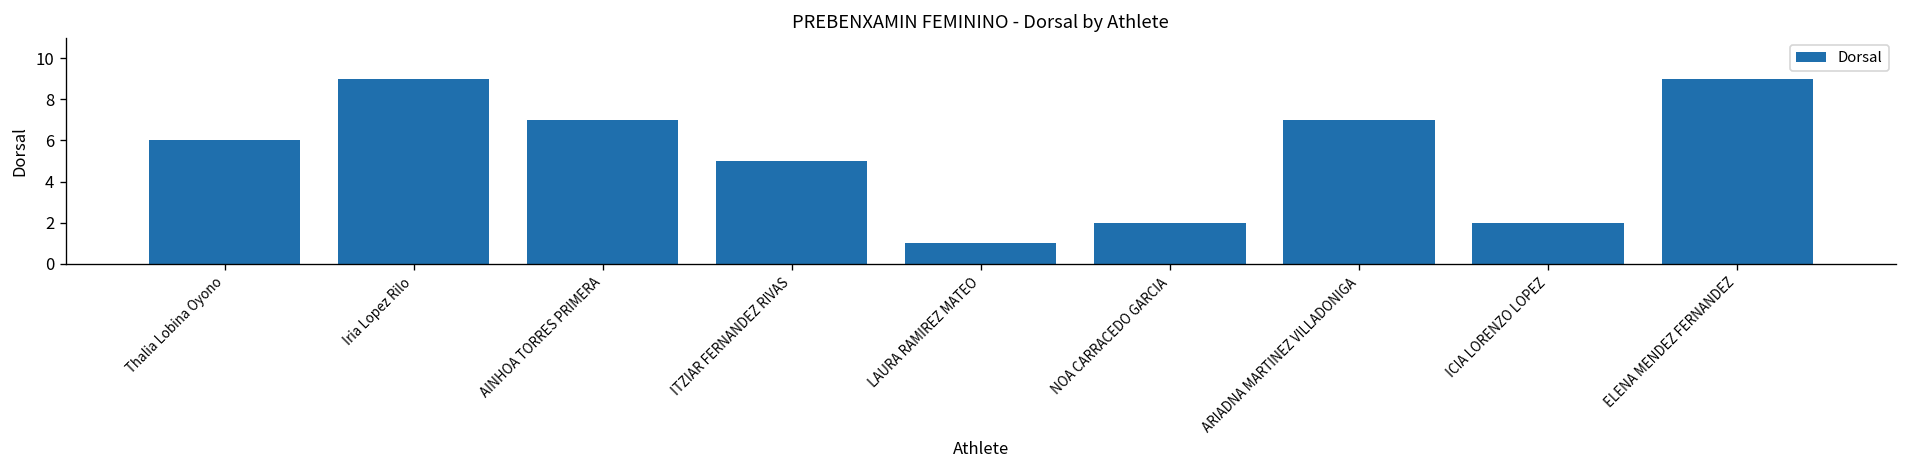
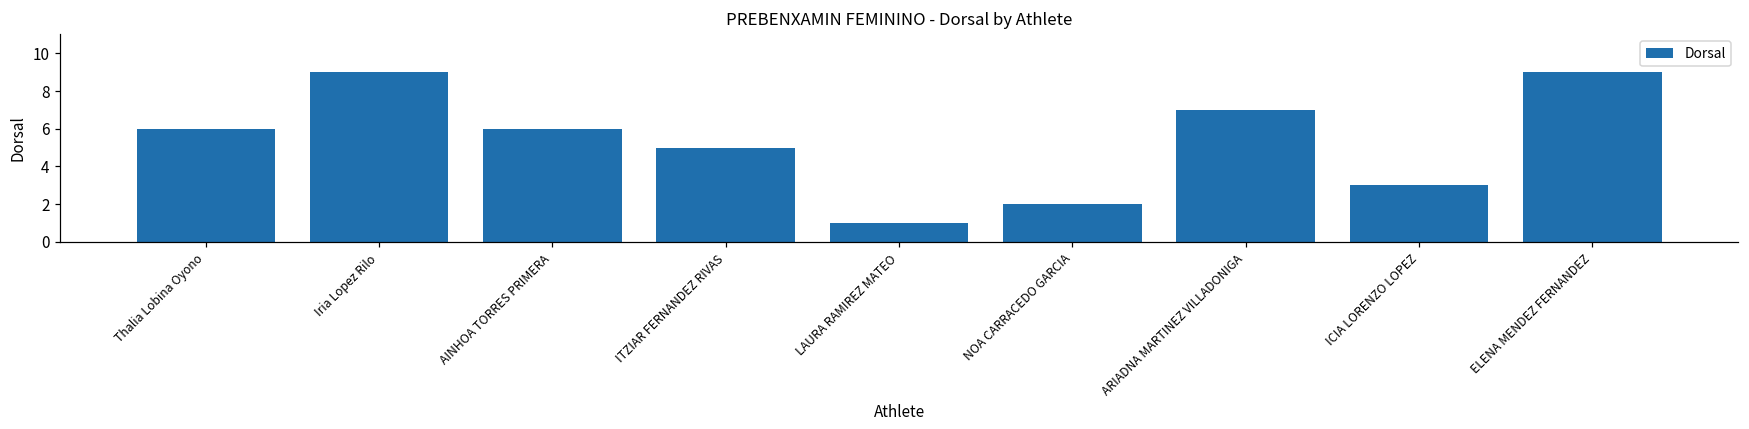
  {
    "Thalia Lobina Oyono": 6,
    "Iria Lopez Rilo": 9,
-   "AINHOA TORRES PRIMERA": 7,
+   "AINHOA TORRES PRIMERA": 6,
    "ITZIAR FERNANDEZ RIVAS": 5,
    "LAURA RAMIREZ MATEO": 1,
    "NOA CARRACEDO GARCIA": 2,
    "ARIADNA MARTINEZ VILLADONIGA": 7,
-   "ICIA LORENZO LOPEZ": 2,
+   "ICIA LORENZO LOPEZ": 3,
    "ELENA MENDEZ FERNANDEZ": 9
  }
